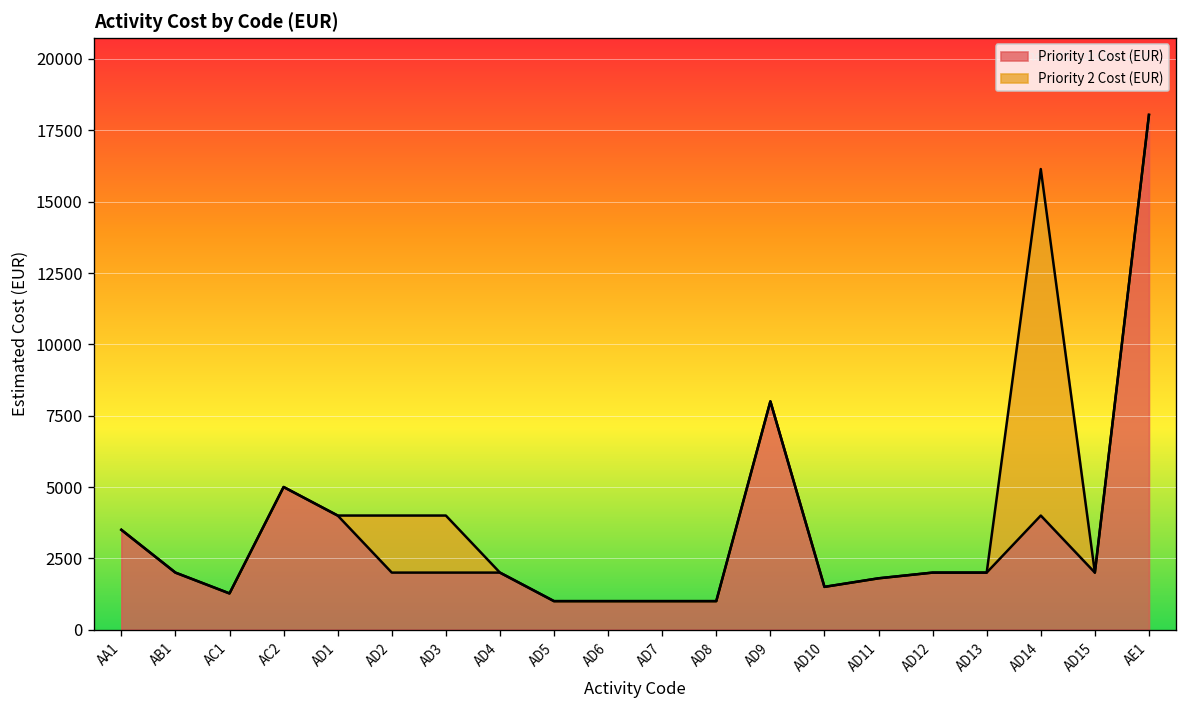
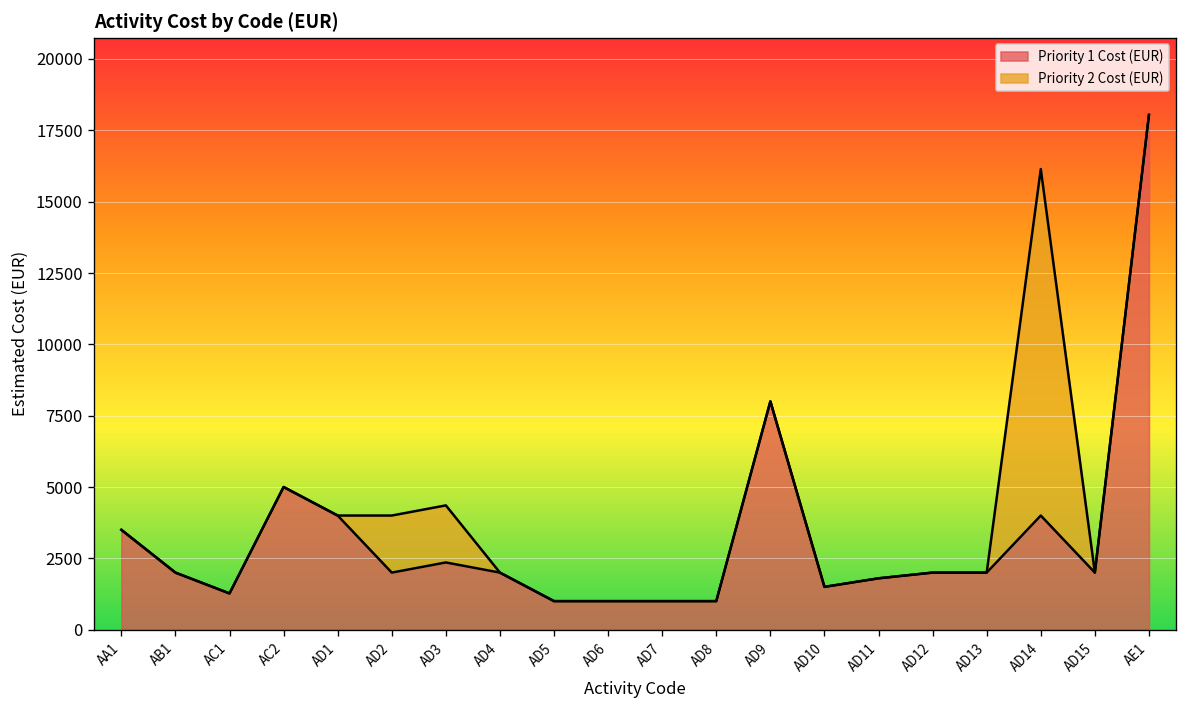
  {
    "Priority 1 Cost (EUR)": {
      "AD2": 2000,
-     "AD3": 2000,
+     "AD3": 2400,
      "AD14": 4000
    },
    "Priority 2 Cost (EUR)": {
      "AD2": 2000,
      "AD3": 2000,
      "AD14": 12100
    }
  }
